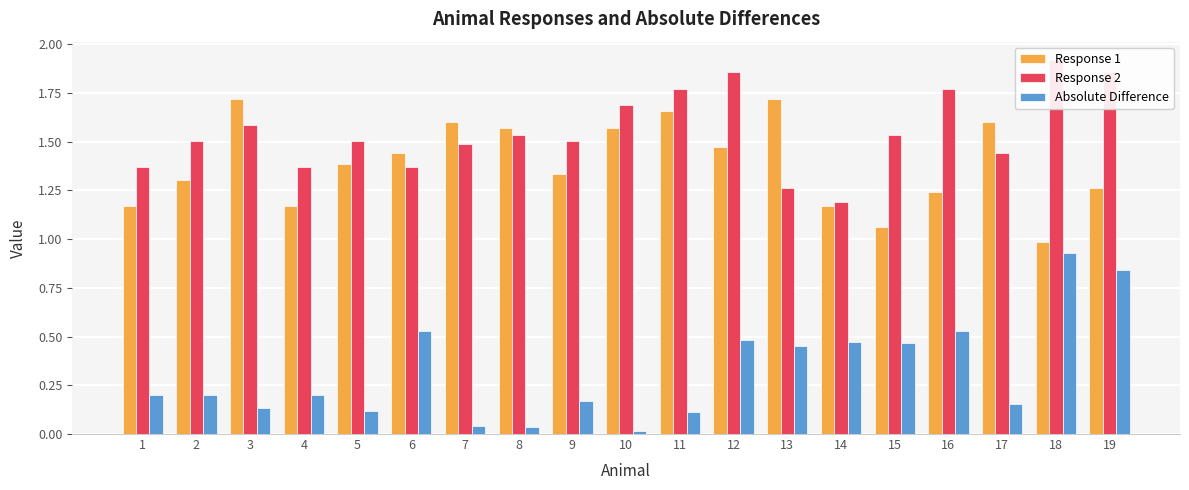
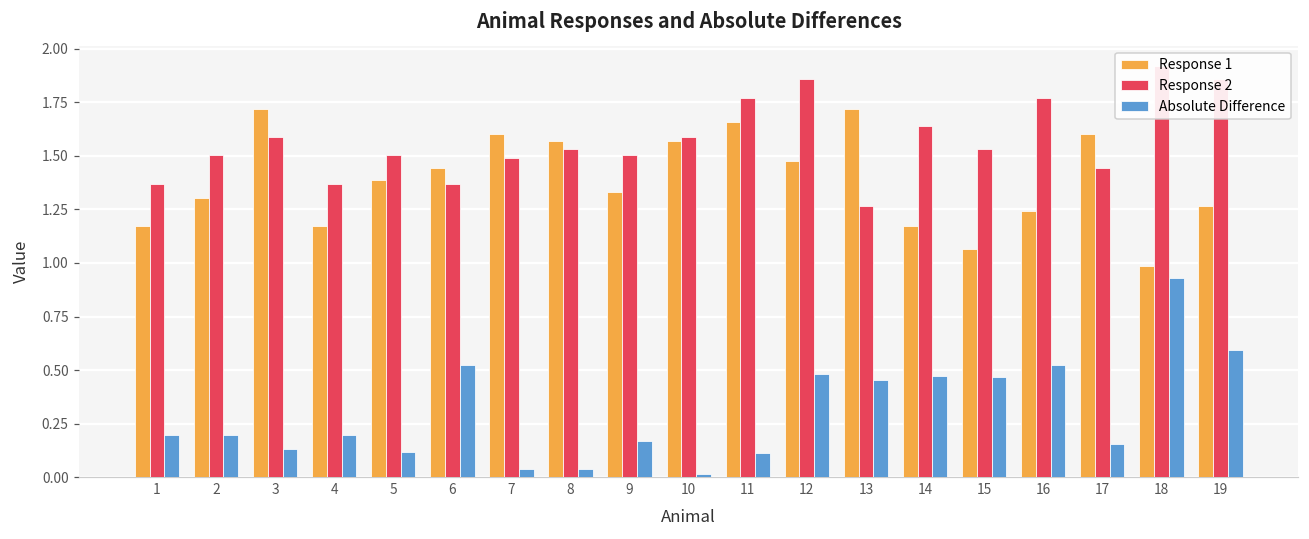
  {
    "Response 1": {
      "1": 1.17,
      "2": 1.30,
      "3": 1.72,
      "4": 1.17,
      "5": 1.39,
      "6": 1.44,
      "7": 1.60,
      "8": 1.57,
      "9": 1.33,
      "10": 1.57,
      "11": 1.66,
      "12": 1.47,
      "13": 1.72,
      "14": 1.17,
      "15": 1.06,
      "16": 1.24,
      "17": 1.60,
      "18": 0.99,
      "19": 1.26
    },
    "Response 2": {
      "1": 1.37,
      "2": 1.50,
      "3": 1.59,
      "4": 1.37,
      "5": 1.50,
      "6": 1.37,
      "7": 1.49,
      "8": 1.53,
      "9": 1.50,
-     "10": 1.69,
+     "10": 1.59,
      "11": 1.77,
      "12": 1.86,
      "13": 1.26,
-     "14": 1.19,
+     "14": 1.64,
      "15": 1.53,
      "16": 1.77,
      "17": 1.44
    },
    "Absolute Difference": {
      "1": 0.20,
      "2": 0.20,
      "3": 0.13,
      "4": 0.20,
      "5": 0.12,
      "6": 0.53,
      "7": 0.04,
      "8": 0.04,
      "9": 0.17,
      "10": 0.02,
      "11": 0.11,
      "12": 0.48,
      "13": 0.45,
      "14": 0.47,
      "15": 0.47,
      "16": 0.53,
      "17": 0.16,
      "18": 0.93,
-     "19": 0.84
+     "19": 0.59
    }
  }
